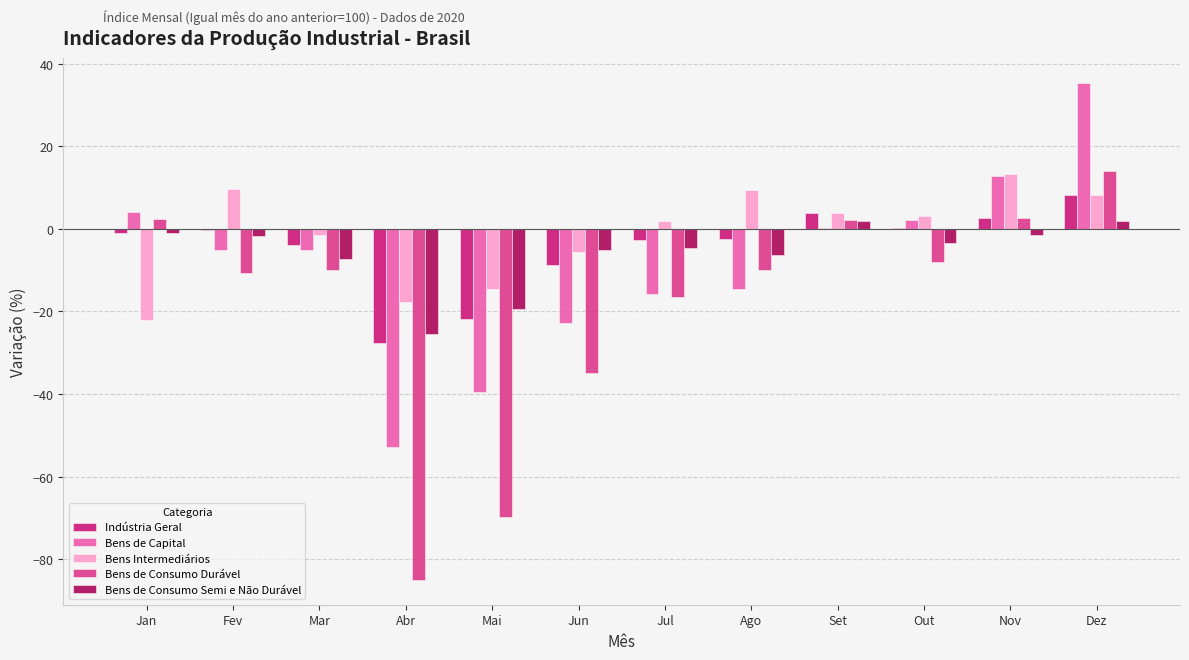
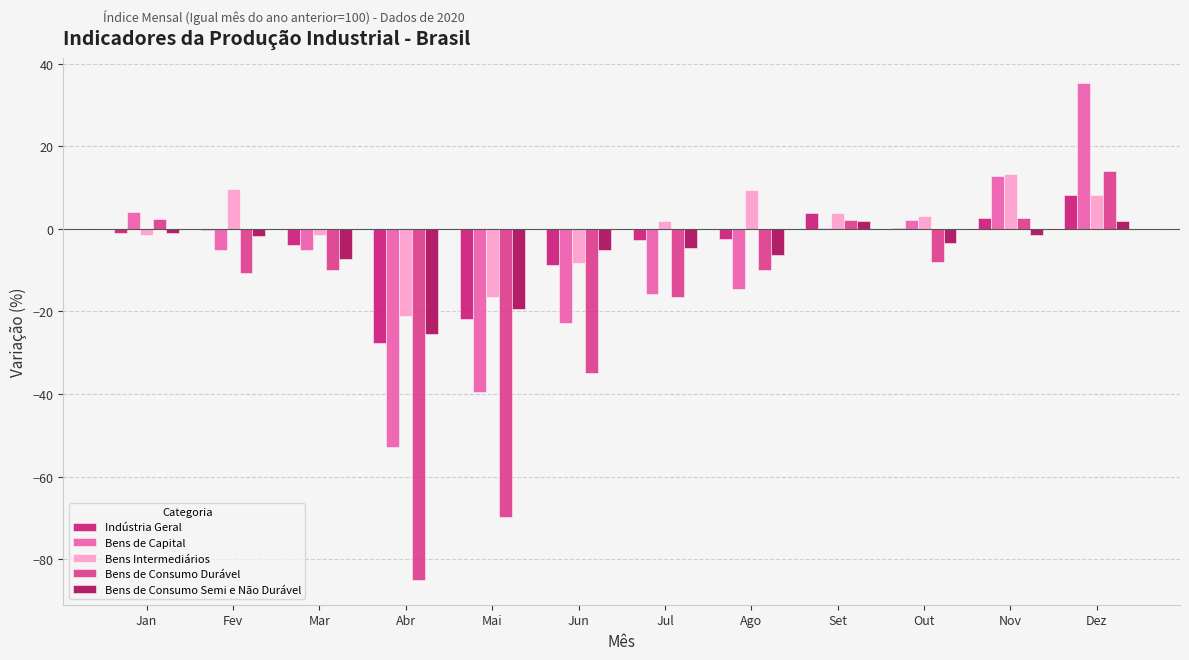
  {
    "Bens Intermediários": {
-     "Jan": -22,
+     "Jan": -2,
      "Fev": 10,
      "Mar": -2,
-     "Abr": -18,
-     "Mai": -15,
-     "Jun": -6,
+     "Abr": -21,
+     "Mai": -17,
+     "Jun": -8,
      "Jul": 2,
      "Ago": 10,
      "Set": 4,
      "Out": 3,
      "Nov": 13,
      "Dez": 8
    }
  }
